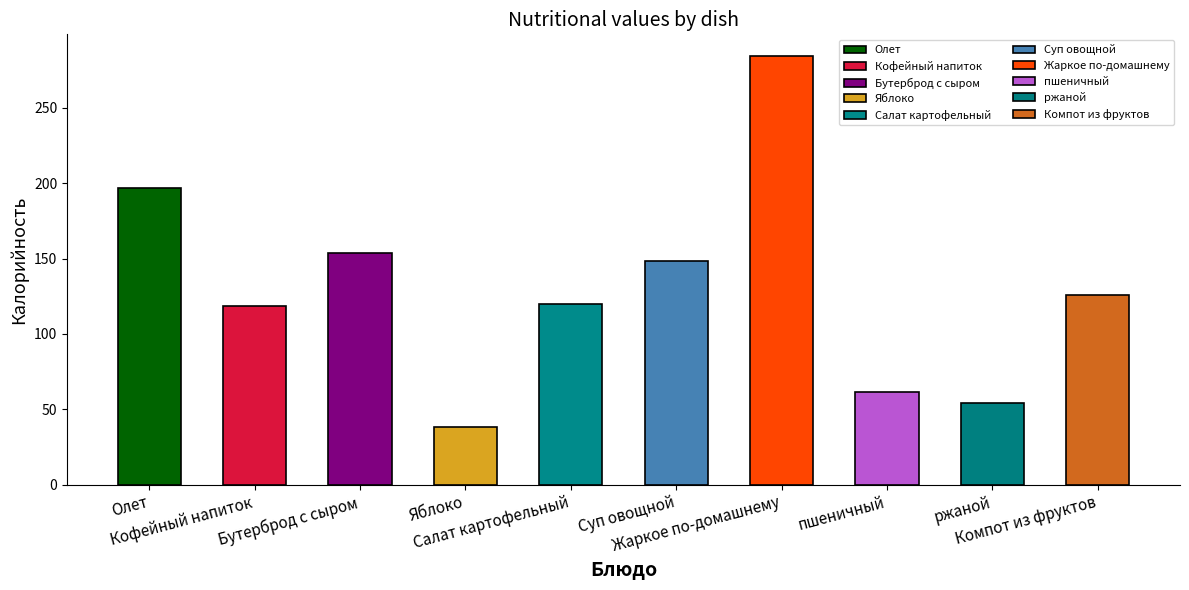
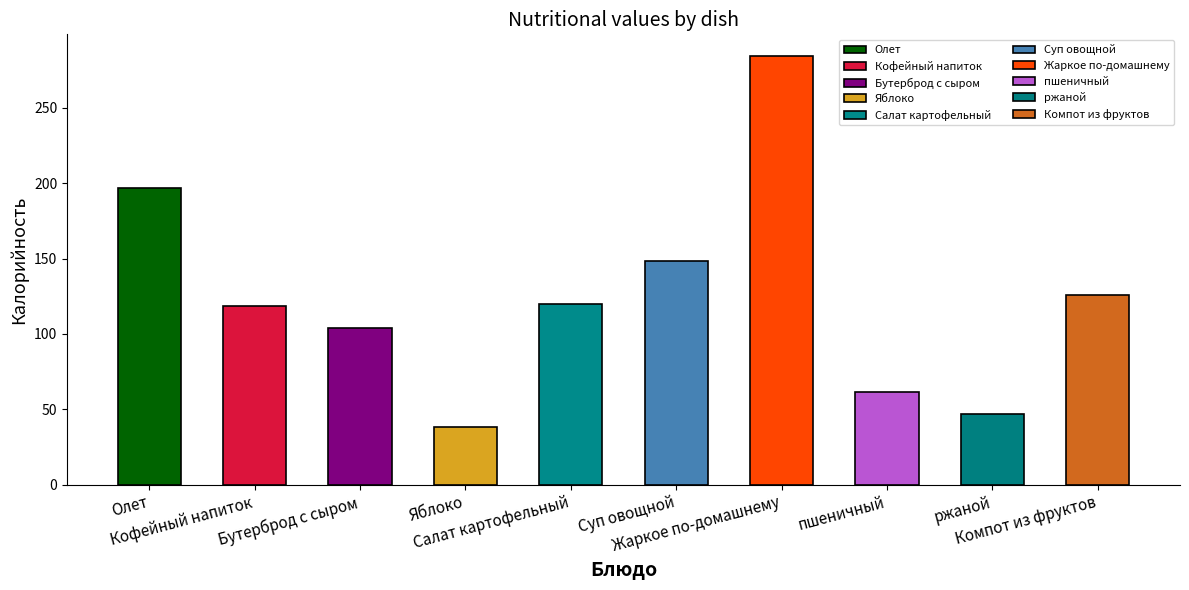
  {
    "Олет": 197,
    "Кофейный напиток": 119,
-   "Бутерброд с сыром": 154,
+   "Бутерброд с сыром": 104,
    "Яблоко": 38,
    "Салат картофельный": 120,
    "Суп овощной": 149,
    "Жаркое по-домашнему": 285,
    "пшеничный": 61,
-   "ржаной": 54,
+   "ржаной": 47,
    "Компот из фруктов": 126
  }
